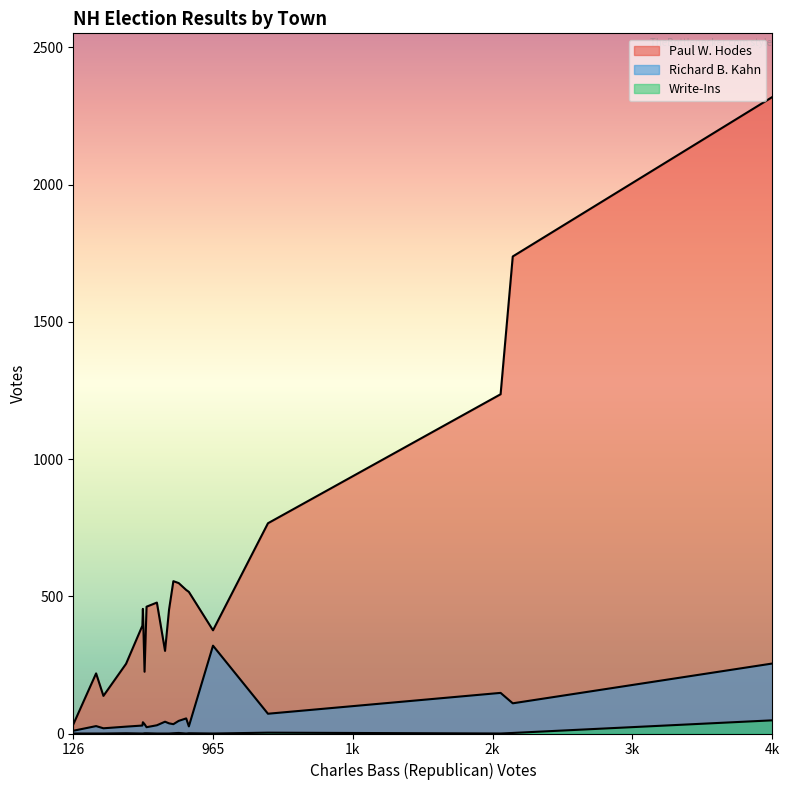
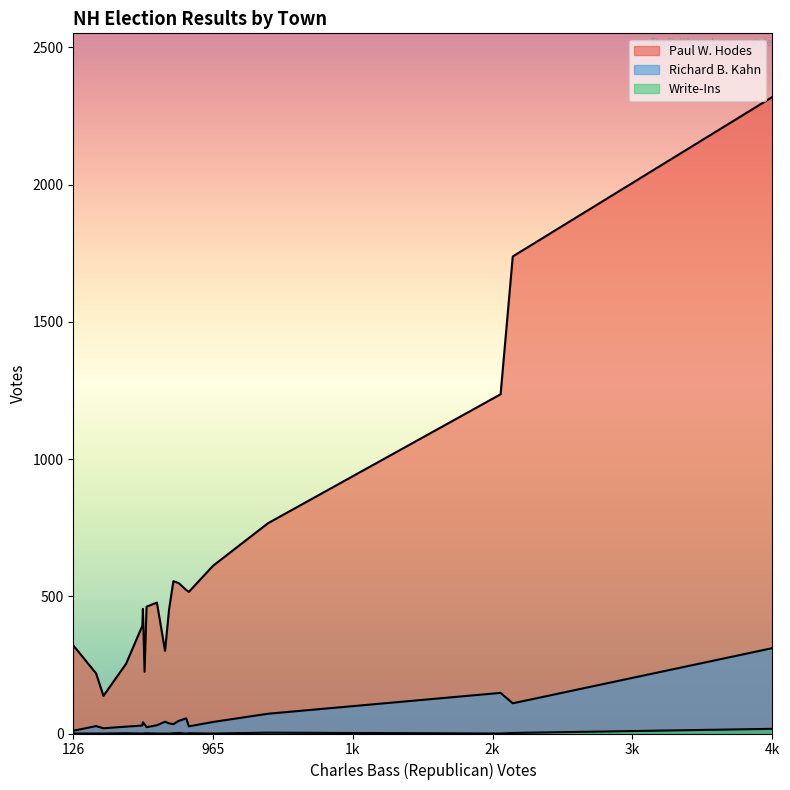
  {
    "Paul W. Hodes": {
-     "126": 30,
-     "965": 380,
+     "126": 320,
+     "965": 610,
      "4k": 2320
    },
    "Richard B. Kahn": {
      "126": 10,
-     "965": 320,
-     "4k": 260
+     "965": 40,
+     "4k": 310
    },
    "Write-Ins": {
      "126": 0,
      "965": 0,
-     "4k": 50
+     "4k": 20
    }
  }
